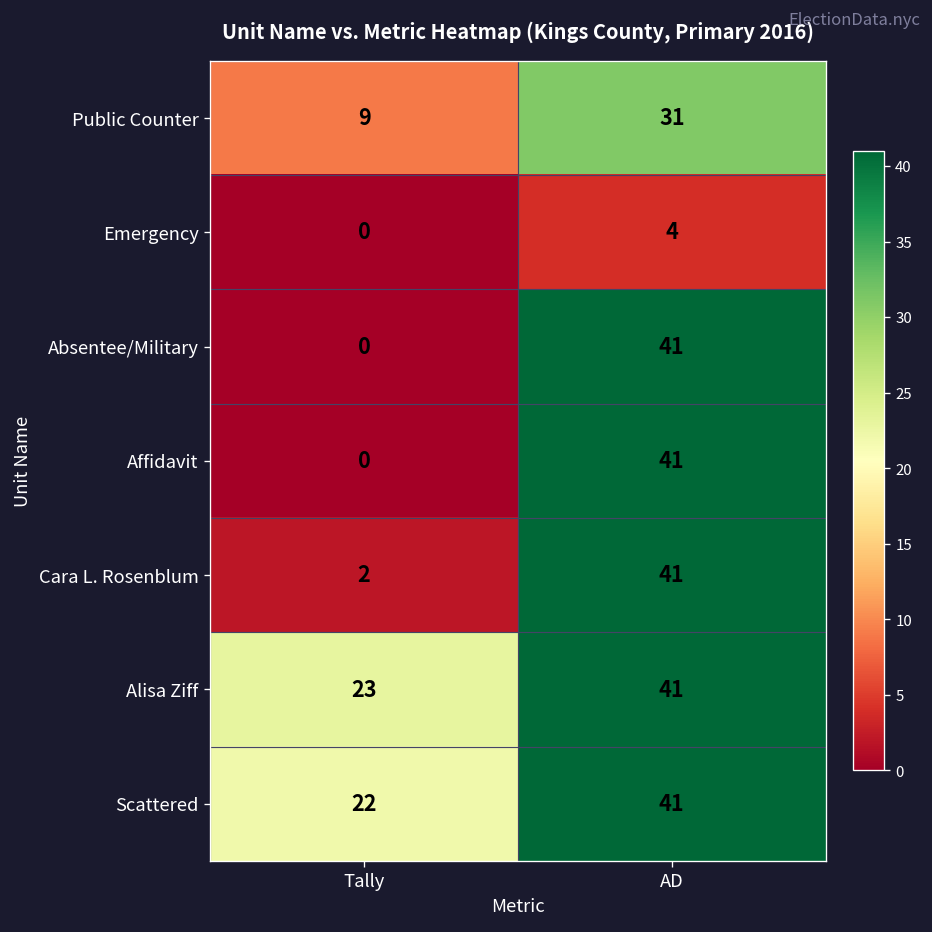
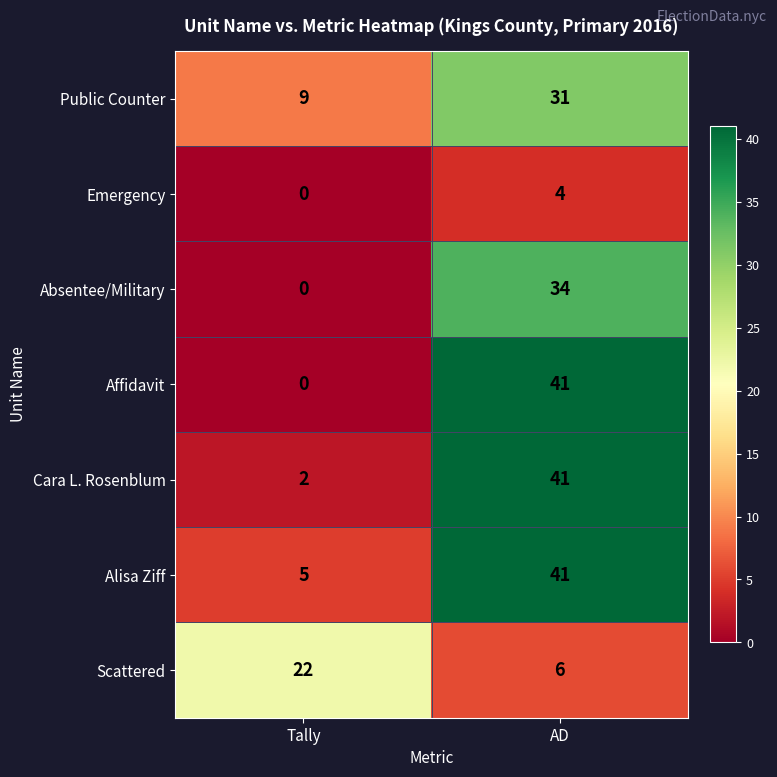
  {
    "Public Counter": {
      "Tally": 9,
      "AD": 31
    },
    "Emergency": {
      "Tally": 0,
      "AD": 4
    },
    "Absentee/Military": {
      "Tally": 0,
-     "AD": 41
+     "AD": 34
    },
    "Affidavit": {
      "Tally": 0,
      "AD": 41
    },
    "Cara L. Rosenblum": {
      "Tally": 2,
      "AD": 41
    },
    "Alisa Ziff": {
-     "Tally": 23,
+     "Tally": 5,
      "AD": 41
    },
    "Scattered": {
      "Tally": 22,
-     "AD": 41
+     "AD": 6
    }
  }
